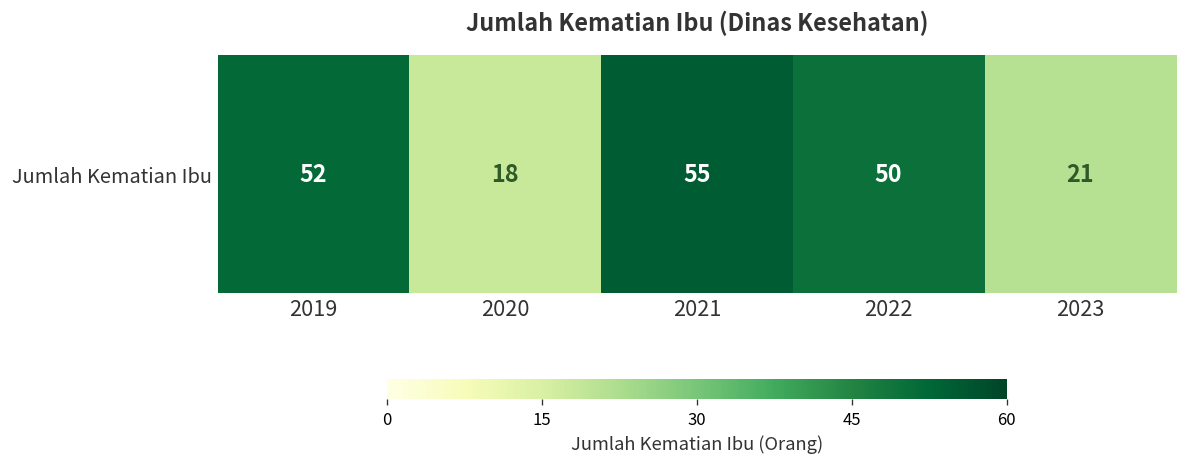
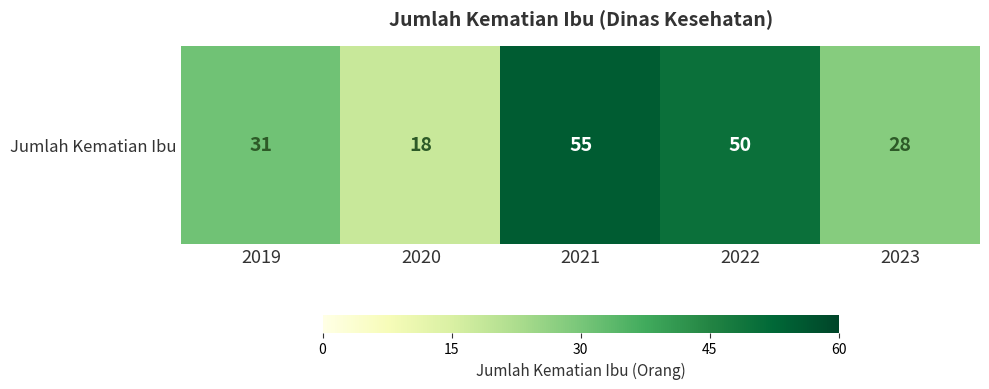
  {
    "Jumlah Kematian Ibu": {
-     "2019": 52,
+     "2019": 31,
      "2020": 18,
      "2021": 55,
      "2022": 50,
-     "2023": 21
+     "2023": 28
    }
  }
